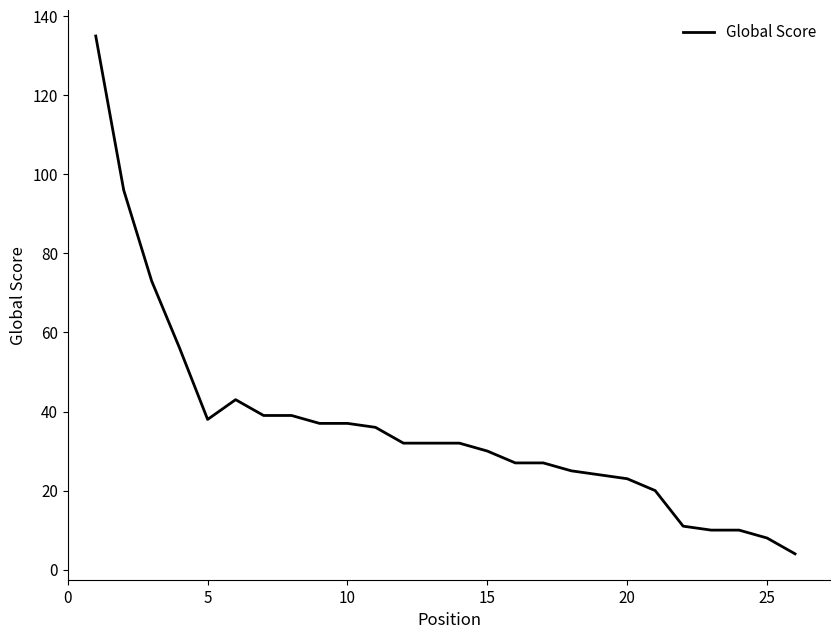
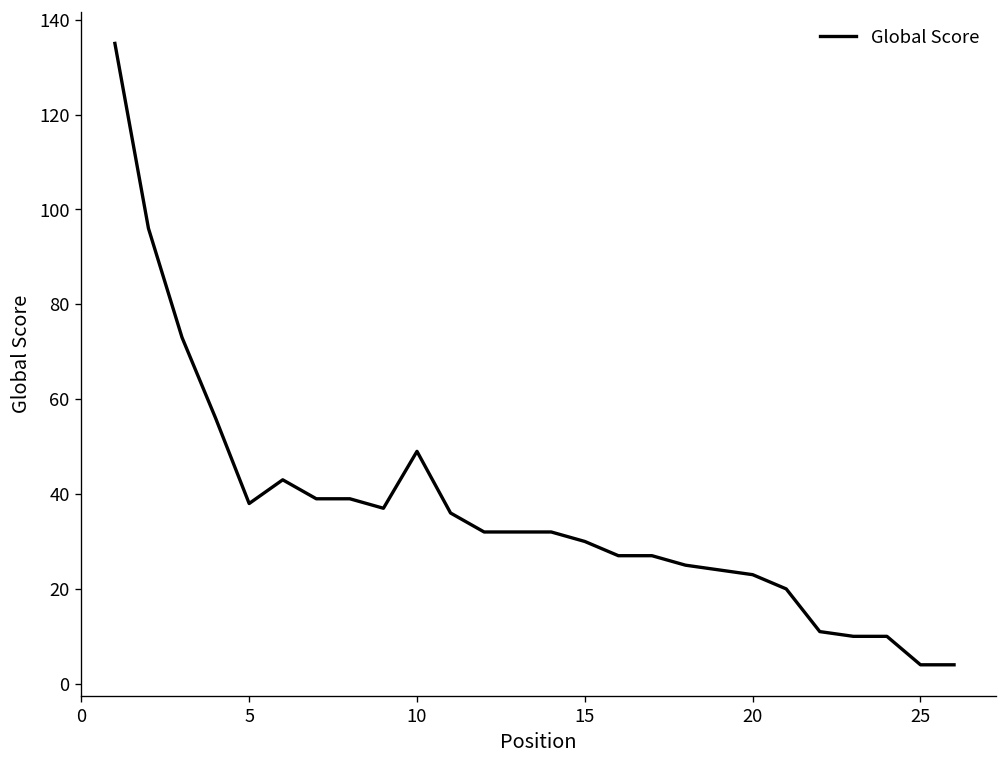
  {
    "5": 38,
-   "10": 37,
+   "10": 49,
    "15": 30,
    "20": 23,
-   "25": 8
+   "25": 4
  }
